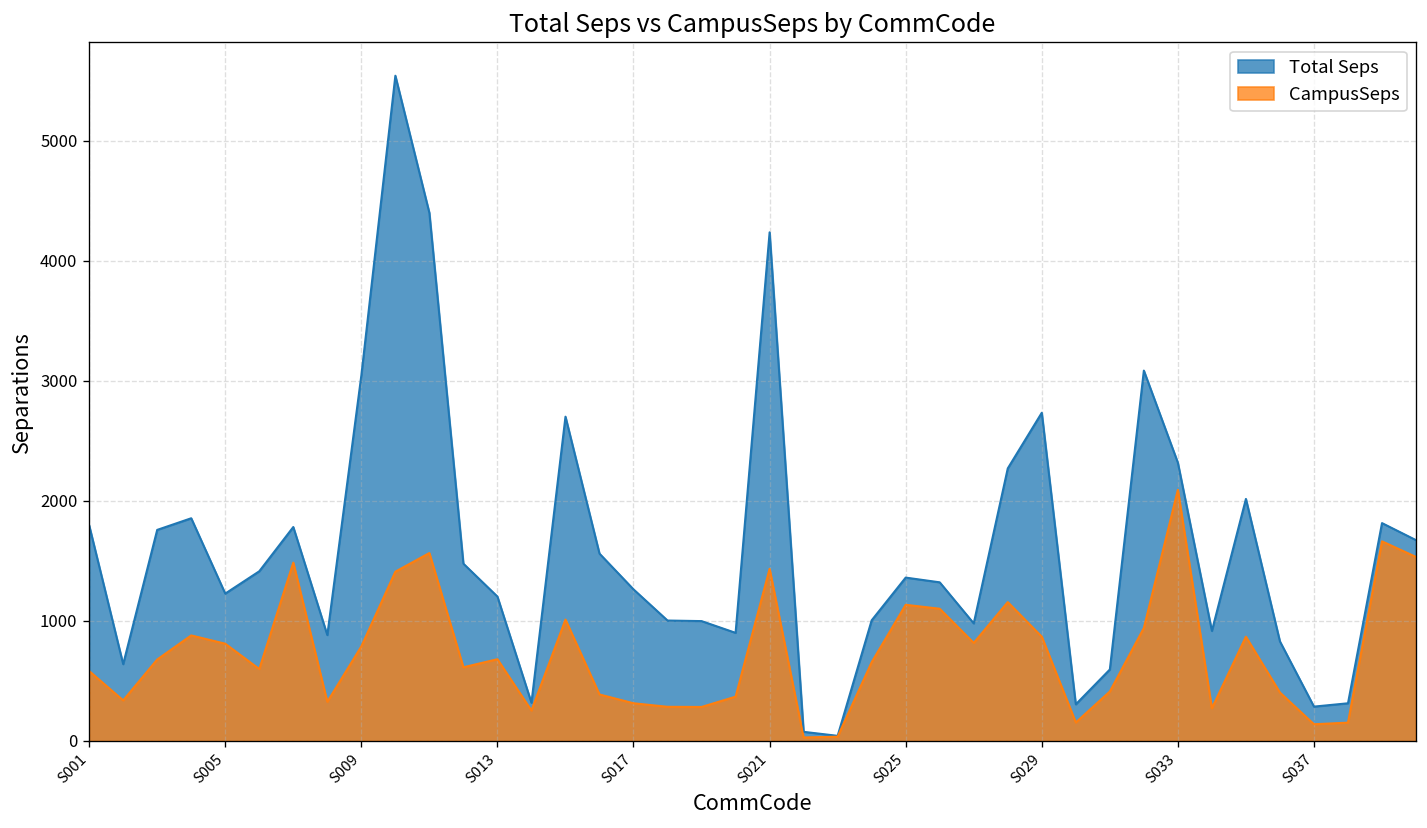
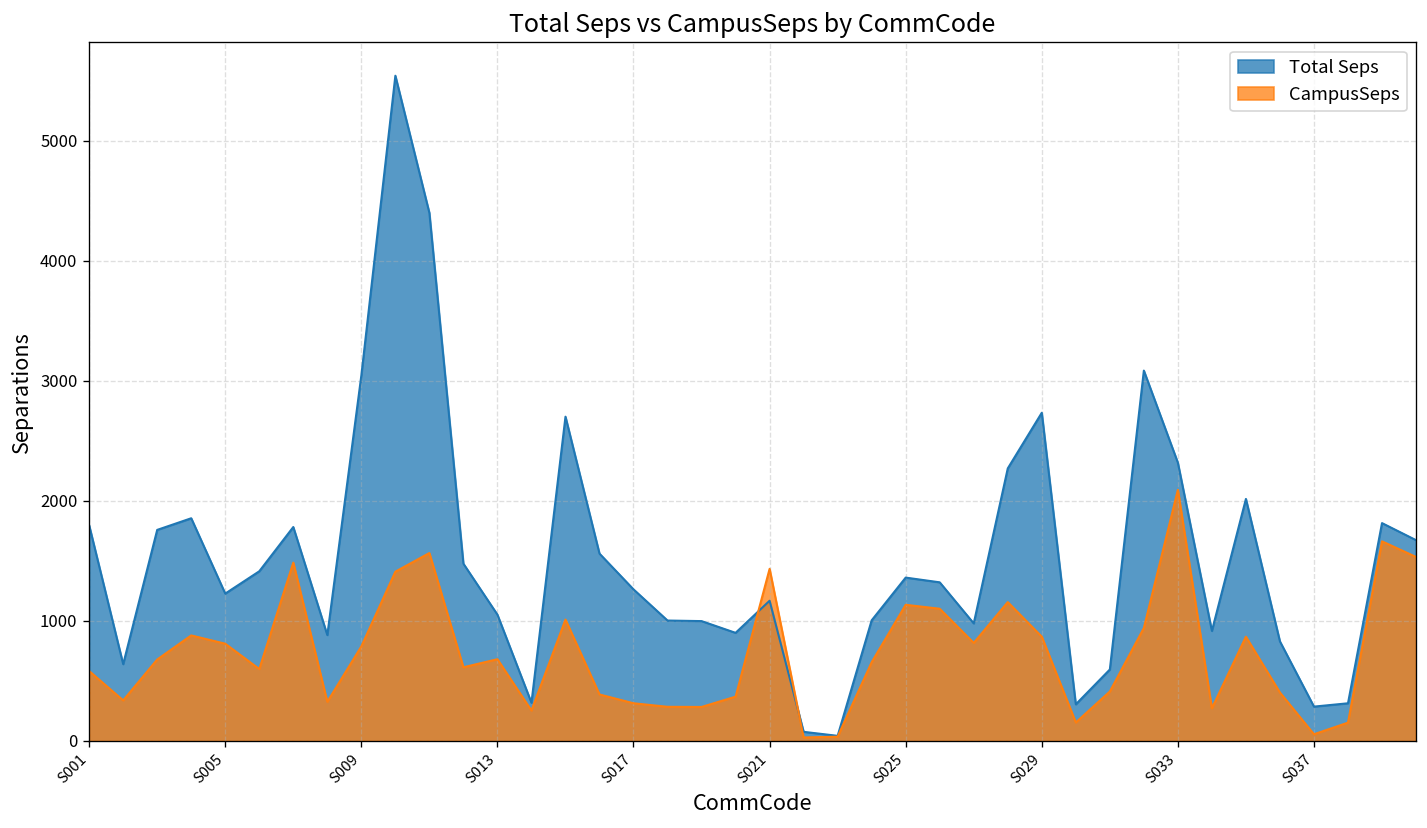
  {
    "Total Seps": {
      "S001": 1800,
      "S005": 1230,
      "S009": 3040,
-     "S013": 1200,
+     "S013": 1050,
      "S017": 1260,
-     "S021": 4240,
+     "S021": 1170,
      "S025": 1360,
      "S029": 2730,
      "S033": 2320,
      "S037": 290
    },
    "CampusSeps": {
      "S001": 580,
      "S005": 810,
      "S009": 790,
      "S013": 680,
      "S017": 310,
      "S021": 1430,
      "S025": 1130,
      "S029": 870,
      "S033": 2090,
-     "S037": 140
+     "S037": 60
    }
  }
